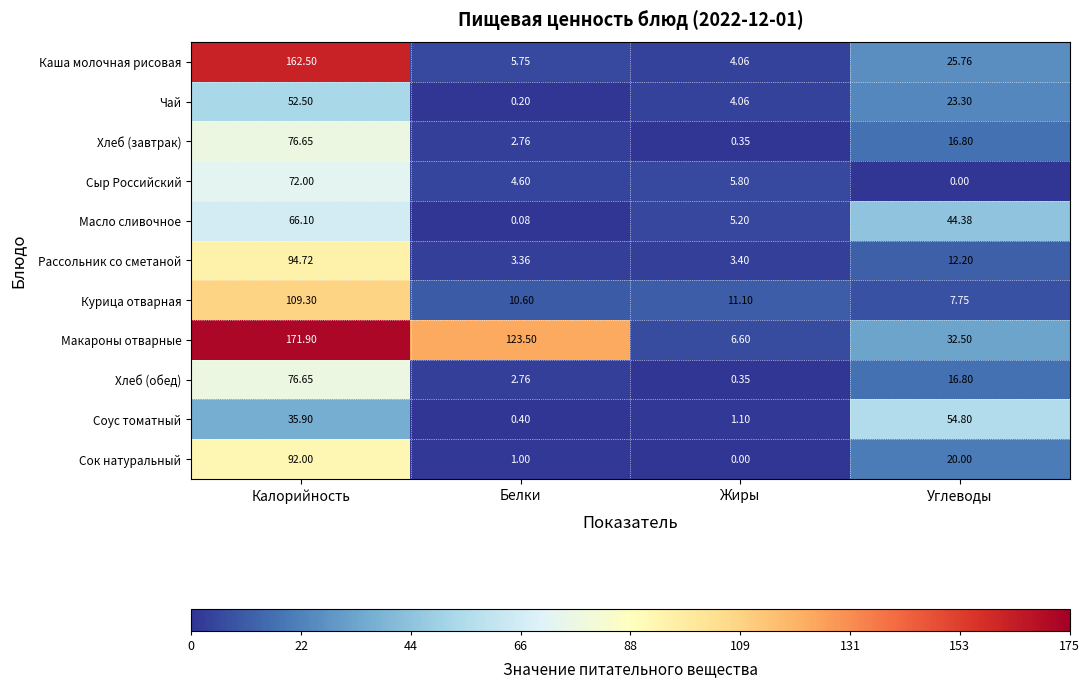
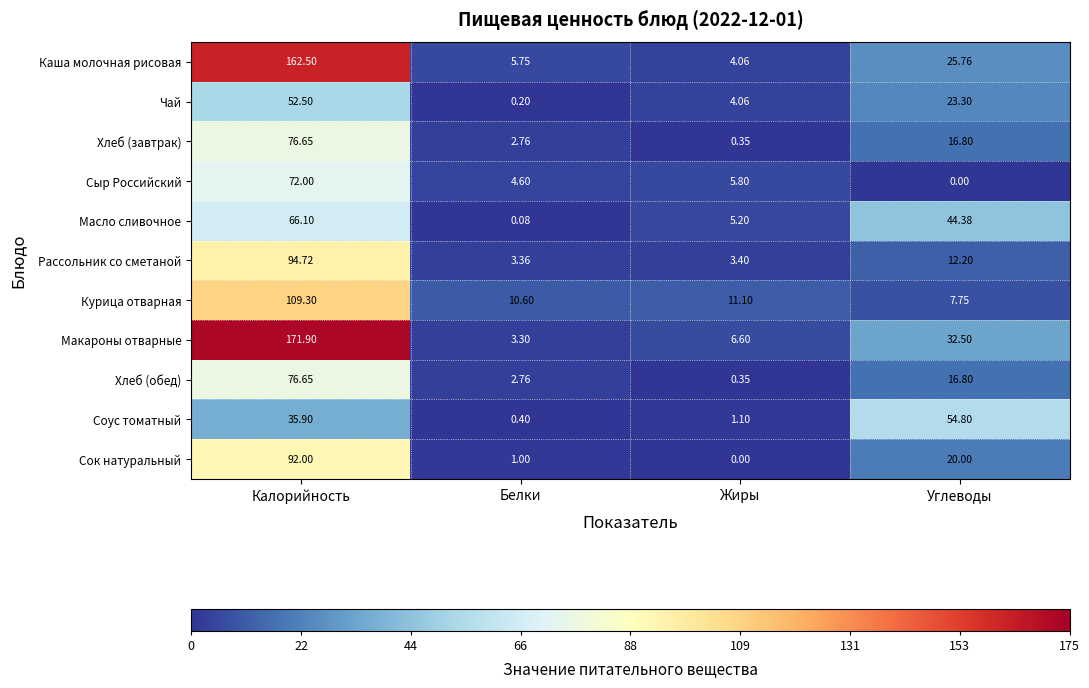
  {
    "Каша молочная рисовая": {
      "Калорийность": 162.50,
      "Белки": 5.75,
      "Жиры": 4.06,
      "Углеводы": 25.76
    },
    "Чай": {
      "Калорийность": 52.50,
      "Белки": 0.20,
      "Жиры": 4.06,
      "Углеводы": 23.30
    },
    "Хлеб (завтрак)": {
      "Калорийность": 76.65,
      "Белки": 2.76,
      "Жиры": 0.35,
      "Углеводы": 16.80
    },
    "Сыр Российский": {
      "Калорийность": 72.00,
      "Белки": 4.60,
      "Жиры": 5.80,
      "Углеводы": 0.00
    },
    "Масло сливочное": {
      "Калорийность": 66.10,
      "Белки": 0.08,
      "Жиры": 5.20,
      "Углеводы": 44.38
    },
    "Рассольник со сметаной": {
      "Калорийность": 94.72,
      "Белки": 3.36,
      "Жиры": 3.40,
      "Углеводы": 12.20
    },
    "Курица отварная": {
      "Калорийность": 109.30,
      "Белки": 10.60,
      "Жиры": 11.10,
      "Углеводы": 7.75
    },
    "Макароны отварные": {
      "Калорийность": 171.90,
-     "Белки": 123.50,
+     "Белки": 3.30,
      "Жиры": 6.60,
      "Углеводы": 32.50
    },
    "Хлеб (обед)": {
      "Калорийность": 76.65,
      "Белки": 2.76,
      "Жиры": 0.35,
      "Углеводы": 16.80
    },
    "Соус томатный": {
      "Калорийность": 35.90,
      "Белки": 0.40,
      "Жиры": 1.10,
      "Углеводы": 54.80
    },
    "Сок натуральный": {
      "Калорийность": 92.00,
      "Белки": 1.00,
      "Жиры": 0.00,
      "Углеводы": 20.00
    }
  }
